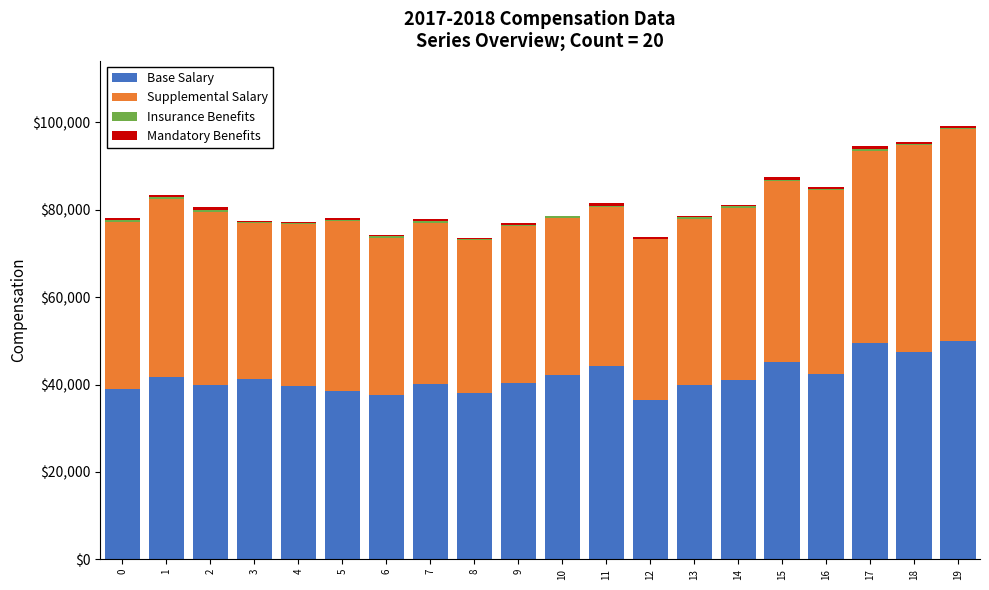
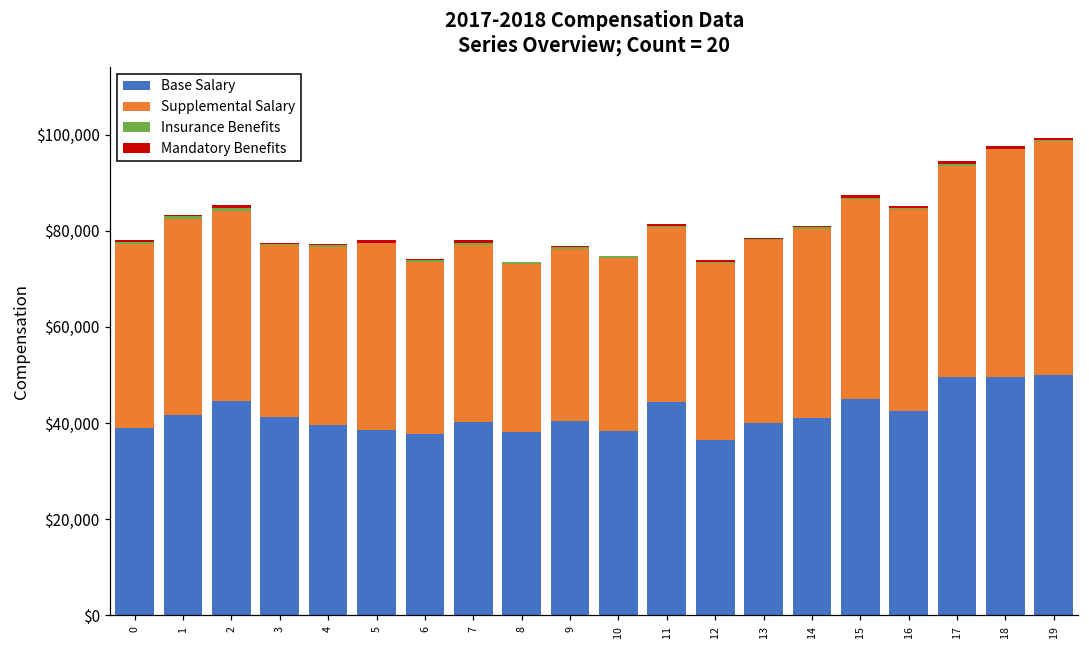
  {
    "Base Salary": {
      "0": "$39,000",
      "1": "$42,000",
-     "2": "$40,000",
+     "2": "$45,000",
      "3": "$41,000",
      "4": "$40,000",
      "5": "$39,000",
      "6": "$38,000",
      "7": "$40,000",
      "8": "$38,000",
      "9": "$40,000",
-     "10": "$42,000",
+     "10": "$38,000",
      "11": "$44,000",
      "12": "$37,000",
      "13": "$40,000",
      "14": "$41,000",
      "15": "$45,000",
      "16": "$42,000",
      "17": "$50,000",
-     "18": "$47,000",
+     "18": "$50,000",
      "19": "$50,000"
    },
    "Supplemental Salary": {
      "0": "$38,000",
      "1": "$41,000",
      "2": "$40,000",
      "3": "$36,000",
      "4": "$37,000",
      "5": "$39,000",
      "6": "$36,000",
      "7": "$37,000",
      "8": "$35,000",
      "9": "$36,000",
      "10": "$36,000",
      "11": "$36,000",
      "12": "$37,000",
      "13": "$38,000",
      "14": "$39,000",
      "15": "$42,000",
      "16": "$42,000",
      "17": "$44,000",
      "18": "$47,000",
      "19": "$49,000"
    },
    "Mandatory Benefits": {
      "2": "$1,000",
      "15": "$1,000",
      "17": "$1,000"
    }
  }
